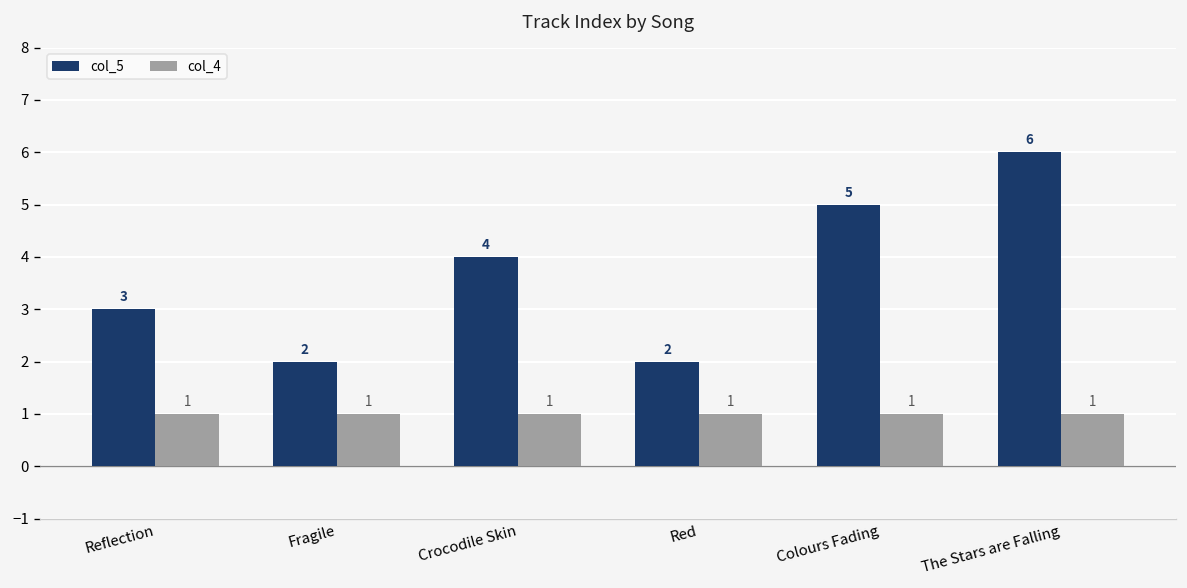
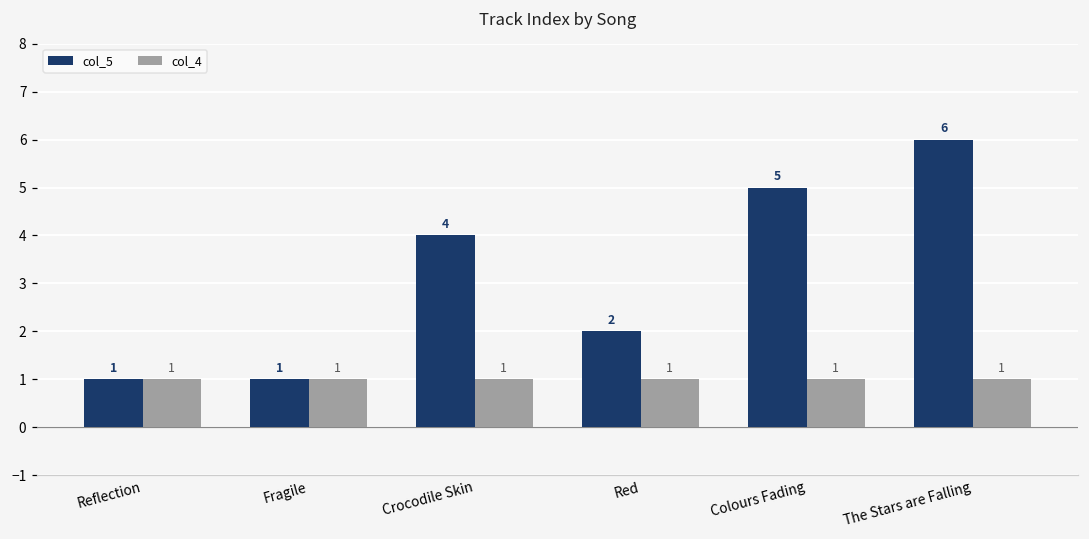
  {
    "col_5": {
-     "Reflection": 3,
-     "Fragile": 2,
+     "Reflection": 1,
+     "Fragile": 1,
      "Crocodile Skin": 4,
      "Red": 2,
      "Colours Fading": 5,
      "The Stars are Falling": 6
    },
    "col_4": {
      "Reflection": 1,
      "Fragile": 1,
      "Crocodile Skin": 1,
      "Red": 1,
      "Colours Fading": 1,
      "The Stars are Falling": 1
    }
  }
